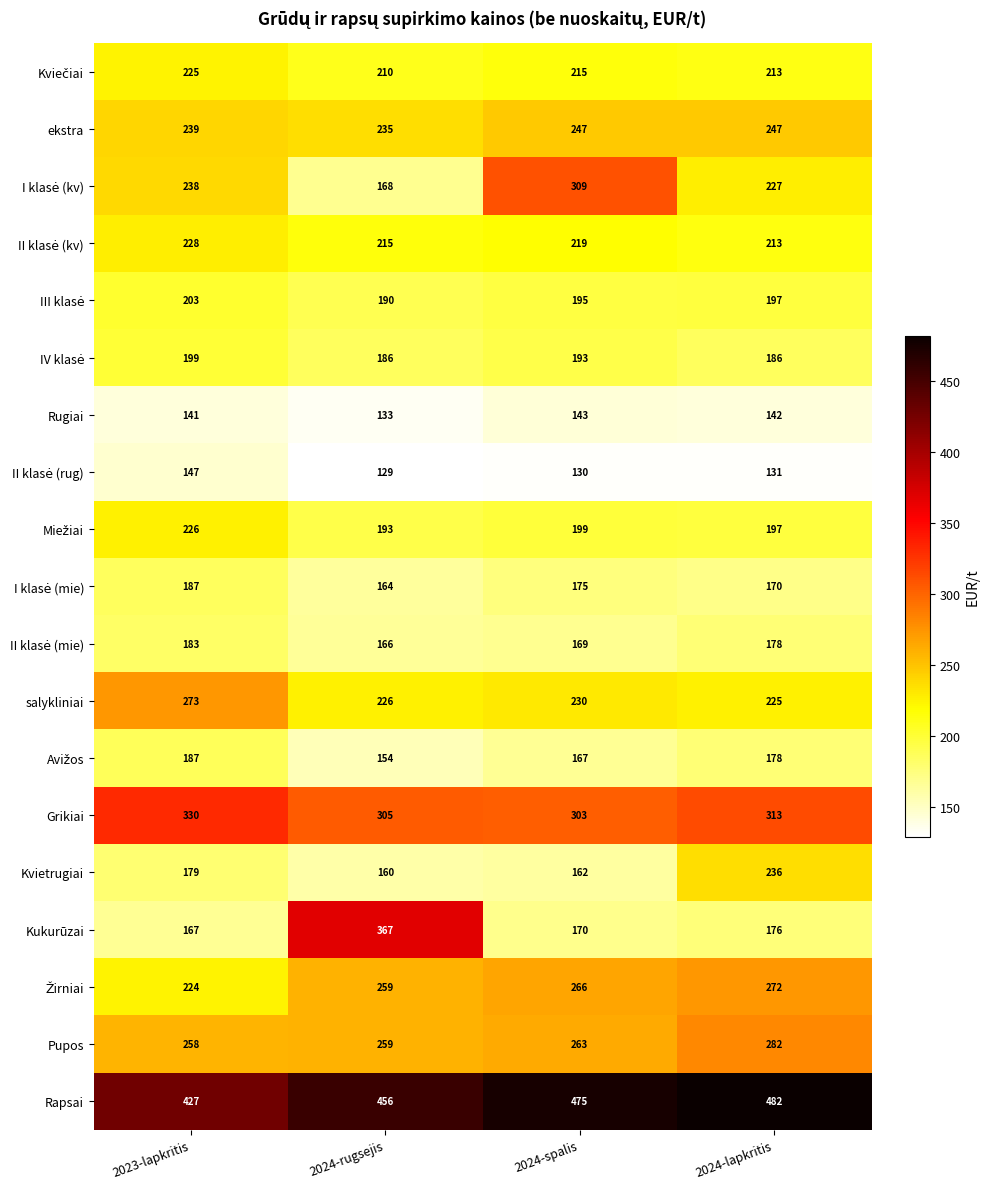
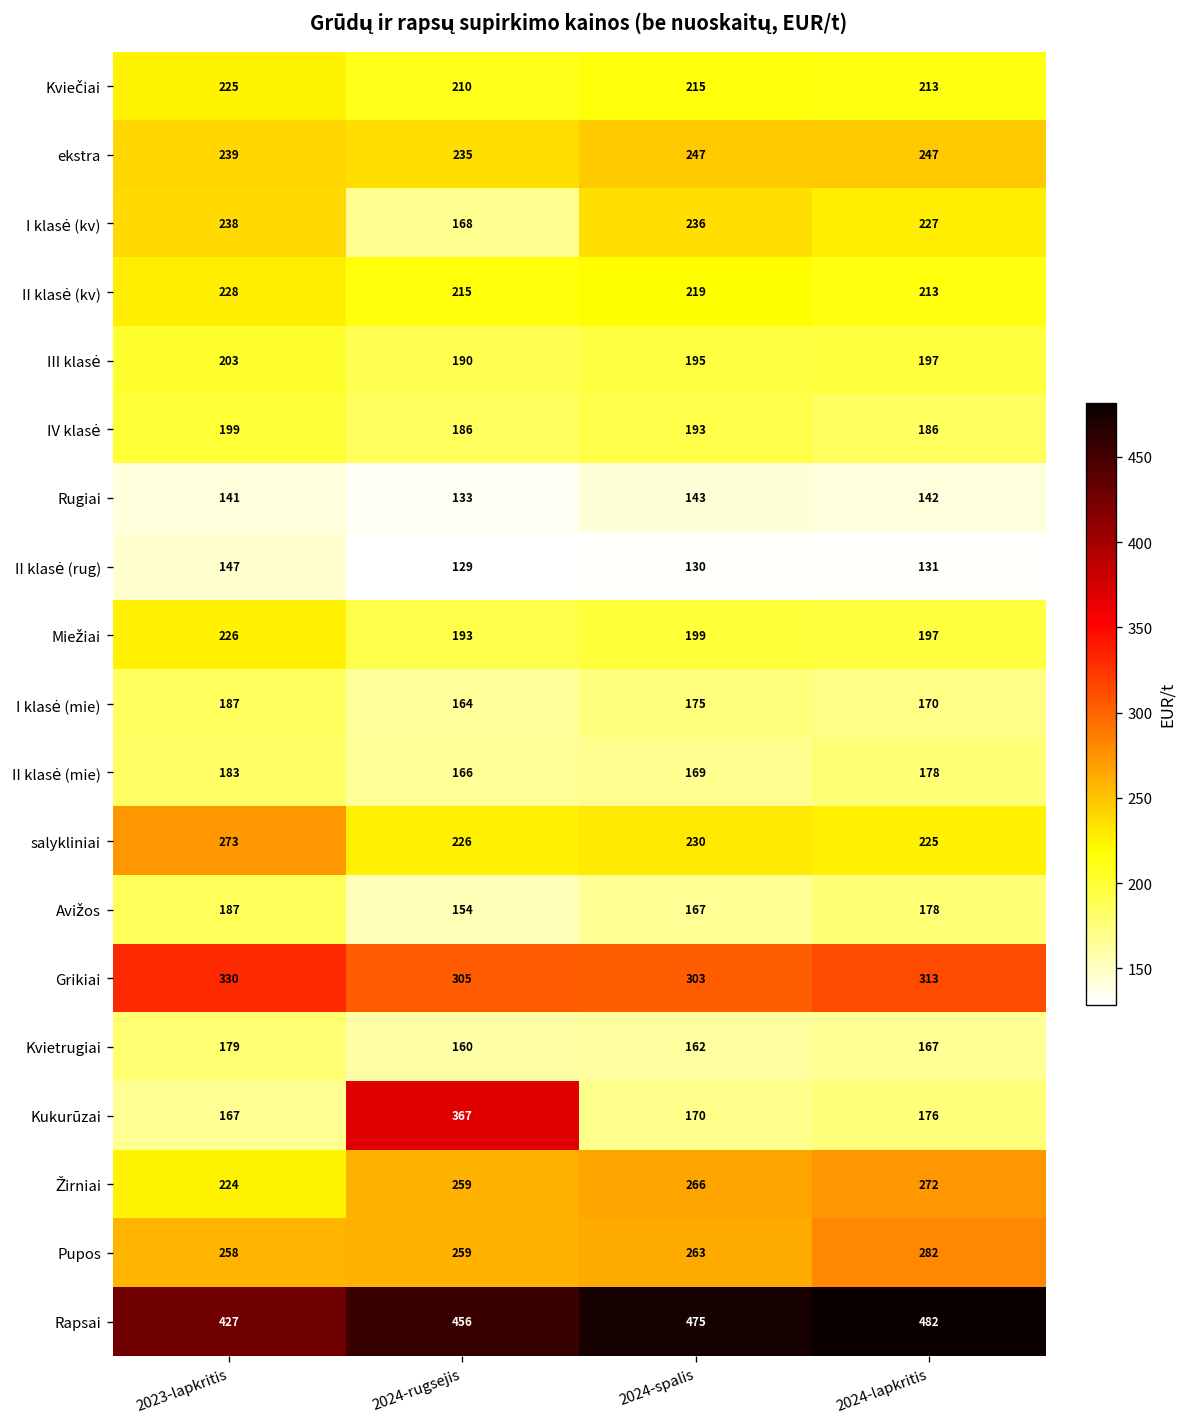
  {
    "Kviečiai": {
      "2023-lapkritis": 225,
      "2024-rugsejis": 210,
      "2024-spalis": 215,
      "2024-lapkritis": 213
    },
    "ekstra": {
      "2023-lapkritis": 239,
      "2024-rugsejis": 235,
      "2024-spalis": 247,
      "2024-lapkritis": 247
    },
    "I klasė (kv)": {
      "2023-lapkritis": 238,
      "2024-rugsejis": 168,
-     "2024-spalis": 309,
+     "2024-spalis": 236,
      "2024-lapkritis": 227
    },
    "II klasė (kv)": {
      "2023-lapkritis": 228,
      "2024-rugsejis": 215,
      "2024-spalis": 219,
      "2024-lapkritis": 213
    },
    "III klasė": {
      "2023-lapkritis": 203,
      "2024-rugsejis": 190,
      "2024-spalis": 195,
      "2024-lapkritis": 197
    },
    "IV klasė": {
      "2023-lapkritis": 199,
      "2024-rugsejis": 186,
      "2024-spalis": 193,
      "2024-lapkritis": 186
    },
    "Rugiai": {
      "2023-lapkritis": 141,
      "2024-rugsejis": 133,
      "2024-spalis": 143,
      "2024-lapkritis": 142
    },
    "II klasė (rug)": {
      "2023-lapkritis": 147,
      "2024-rugsejis": 129,
      "2024-spalis": 130,
      "2024-lapkritis": 131
    },
    "Miežiai": {
      "2023-lapkritis": 226,
      "2024-rugsejis": 193,
      "2024-spalis": 199,
      "2024-lapkritis": 197
    },
    "I klasė (mie)": {
      "2023-lapkritis": 187,
      "2024-rugsejis": 164,
      "2024-spalis": 175,
      "2024-lapkritis": 170
    },
    "II klasė (mie)": {
      "2023-lapkritis": 183,
      "2024-rugsejis": 166,
      "2024-spalis": 169,
      "2024-lapkritis": 178
    },
    "salykliniai": {
      "2023-lapkritis": 273,
      "2024-rugsejis": 226,
      "2024-spalis": 230,
      "2024-lapkritis": 225
    },
    "Avižos": {
      "2023-lapkritis": 187,
      "2024-rugsejis": 154,
      "2024-spalis": 167,
      "2024-lapkritis": 178
    },
    "Grikiai": {
      "2023-lapkritis": 330,
      "2024-rugsejis": 305,
      "2024-spalis": 303,
      "2024-lapkritis": 313
    },
    "Kvietrugiai": {
      "2023-lapkritis": 179,
      "2024-rugsejis": 160,
      "2024-spalis": 162,
-     "2024-lapkritis": 236
+     "2024-lapkritis": 167
    },
    "Kukurūzai": {
      "2023-lapkritis": 167,
      "2024-rugsejis": 367,
      "2024-spalis": 170,
      "2024-lapkritis": 176
    },
    "Žirniai": {
      "2023-lapkritis": 224,
      "2024-rugsejis": 259,
      "2024-spalis": 266,
      "2024-lapkritis": 272
    },
    "Pupos": {
      "2023-lapkritis": 258,
      "2024-rugsejis": 259,
      "2024-spalis": 263,
      "2024-lapkritis": 282
    },
    "Rapsai": {
      "2023-lapkritis": 427,
      "2024-rugsejis": 456,
      "2024-spalis": 475,
      "2024-lapkritis": 482
    }
  }
